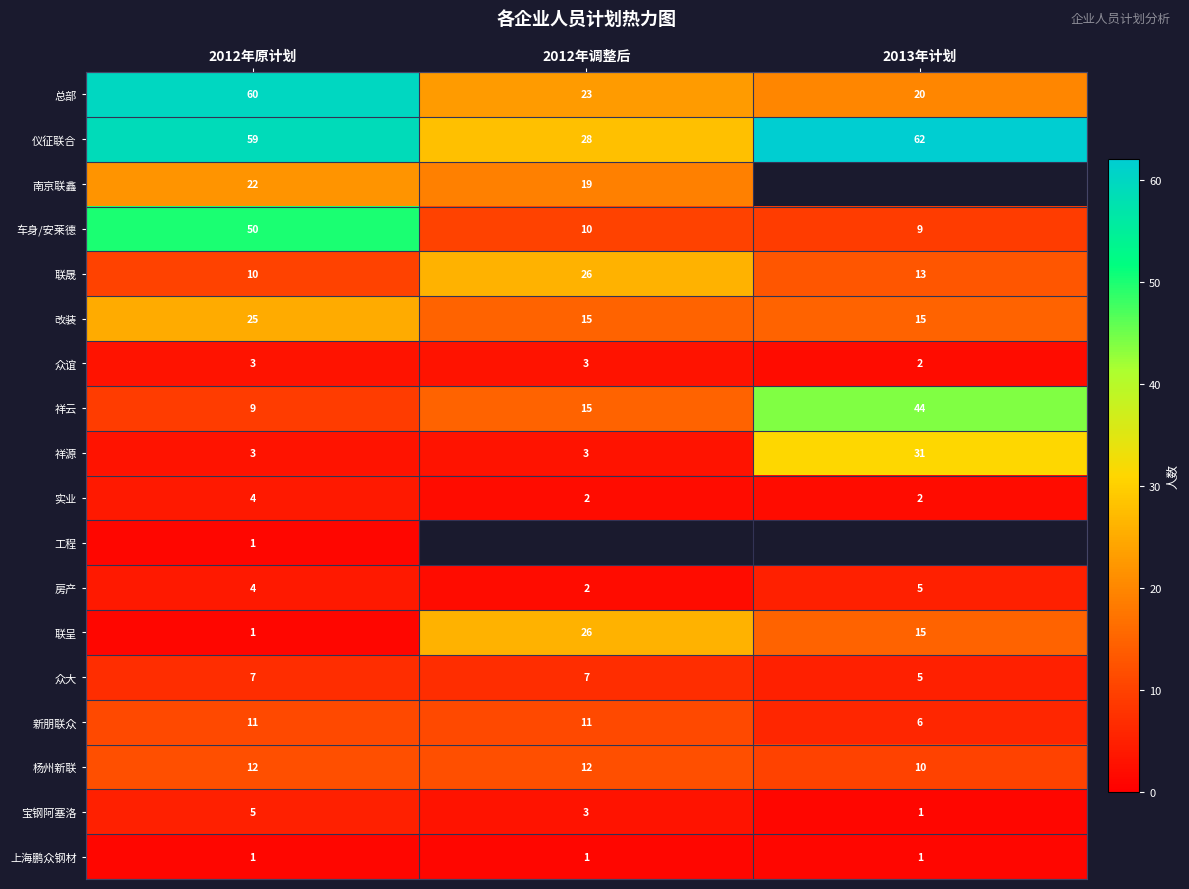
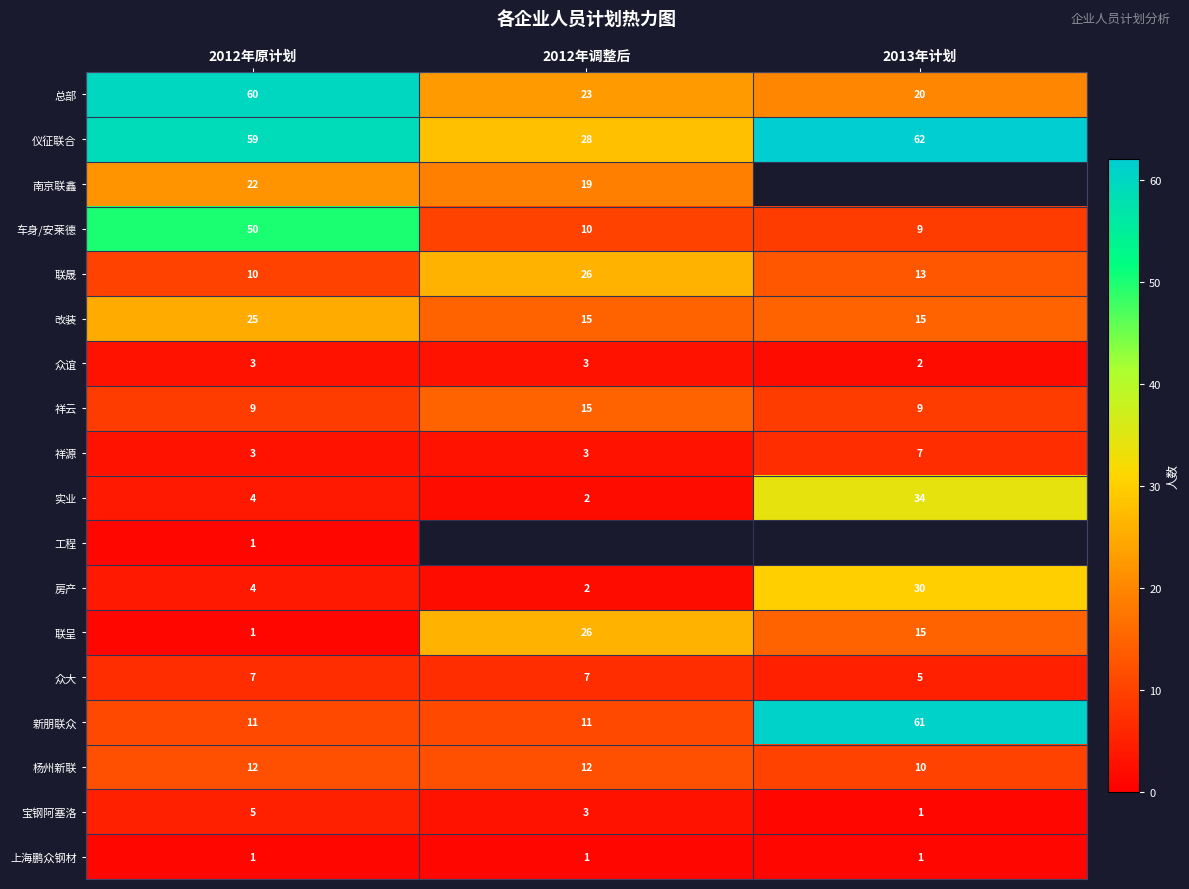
  {
    "总部": {
      "2012年原计划": 60,
      "2012年调整后": 23,
      "2013年计划": 20
    },
    "仪征联合": {
      "2012年原计划": 59,
      "2012年调整后": 28,
      "2013年计划": 62
    },
    "南京联鑫": {
      "2012年原计划": 22,
      "2012年调整后": 19
    },
    "车身/安莱德": {
      "2012年原计划": 50,
      "2012年调整后": 10,
      "2013年计划": 9
    },
    "联晟": {
      "2012年原计划": 10,
      "2012年调整后": 26,
      "2013年计划": 13
    },
    "改装": {
      "2012年原计划": 25,
      "2012年调整后": 15,
      "2013年计划": 15
    },
    "众谊": {
      "2012年原计划": 3,
      "2012年调整后": 3,
      "2013年计划": 2
    },
    "祥云": {
      "2012年原计划": 9,
      "2012年调整后": 15,
-     "2013年计划": 44
+     "2013年计划": 9
    },
    "祥源": {
      "2012年原计划": 3,
      "2012年调整后": 3,
-     "2013年计划": 31
+     "2013年计划": 7
    },
    "实业": {
      "2012年原计划": 4,
      "2012年调整后": 2,
-     "2013年计划": 2
+     "2013年计划": 34
    },
    "工程": {
      "2012年原计划": 1
    },
    "房产": {
      "2012年原计划": 4,
      "2012年调整后": 2,
-     "2013年计划": 5
+     "2013年计划": 30
    },
    "联呈": {
      "2012年原计划": 1,
      "2012年调整后": 26,
      "2013年计划": 15
    },
    "众大": {
      "2012年原计划": 7,
      "2012年调整后": 7,
      "2013年计划": 5
    },
    "新朋联众": {
      "2012年原计划": 11,
      "2012年调整后": 11,
-     "2013年计划": 6
+     "2013年计划": 61
    },
    "杨州新联": {
      "2012年原计划": 12,
      "2012年调整后": 12,
      "2013年计划": 10
    },
    "宝钢阿塞洛": {
      "2012年原计划": 5,
      "2012年调整后": 3,
      "2013年计划": 1
    },
    "上海鹏众钢材": {
      "2012年原计划": 1,
      "2012年调整后": 1,
      "2013年计划": 1
    }
  }
